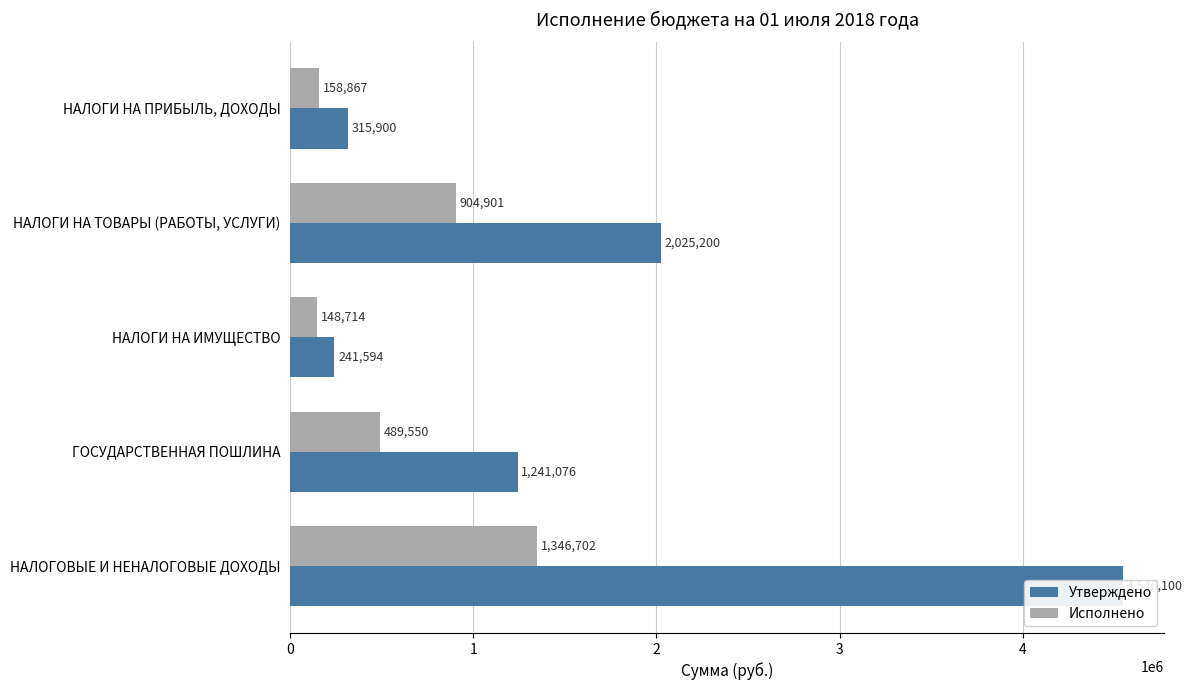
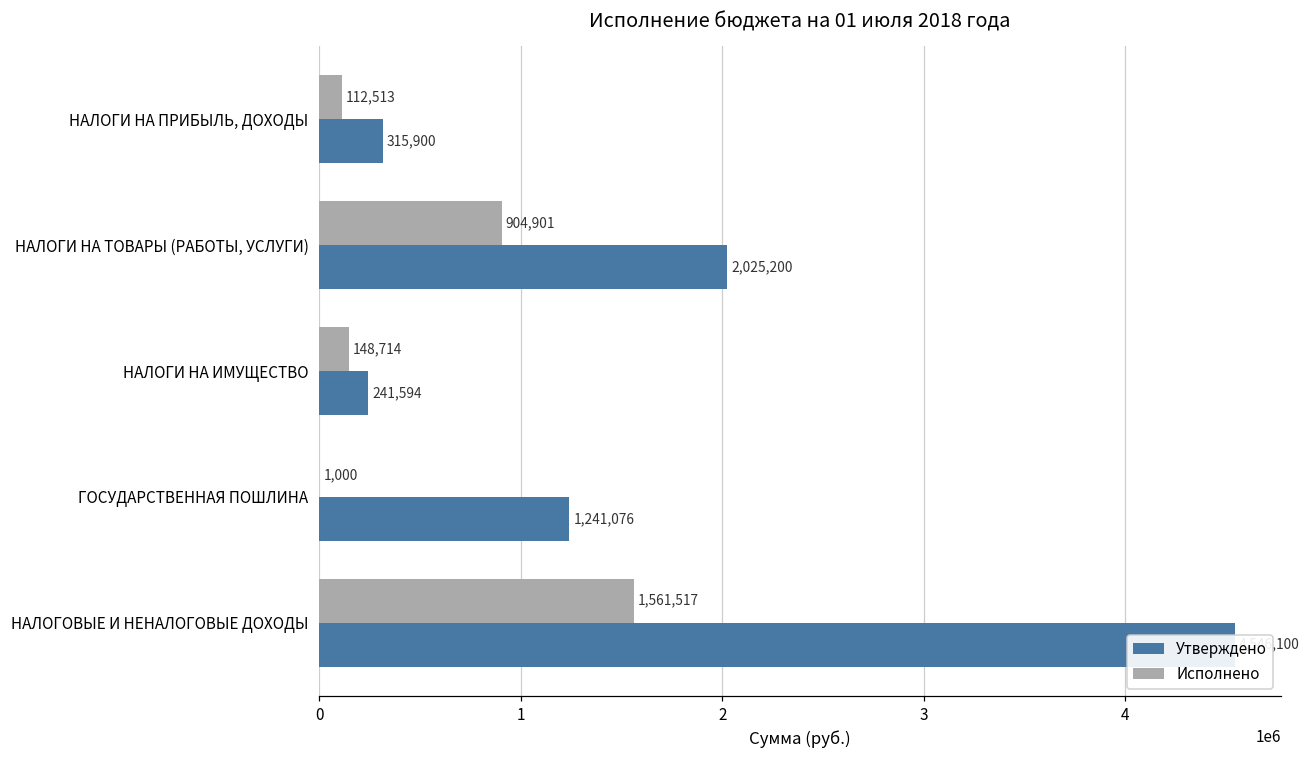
  {
    "Утверждено": {
      "НАЛОГИ НА ПРИБЫЛЬ, ДОХОДЫ": "315,900",
      "НАЛОГИ НА ТОВАРЫ (РАБОТЫ, УСЛУГИ)": "2,025,200",
      "НАЛОГИ НА ИМУЩЕСТВО": "241,594",
      "ГОСУДАРСТВЕННАЯ ПОШЛИНА": "1,241,076"
    },
    "Исполнено": {
-     "НАЛОГИ НА ПРИБЫЛЬ, ДОХОДЫ": "158,867",
+     "НАЛОГИ НА ПРИБЫЛЬ, ДОХОДЫ": "112,513",
      "НАЛОГИ НА ТОВАРЫ (РАБОТЫ, УСЛУГИ)": "904,901",
      "НАЛОГИ НА ИМУЩЕСТВО": "148,714",
-     "ГОСУДАРСТВЕННАЯ ПОШЛИНА": "489,550",
-     "НАЛОГОВЫЕ И НЕНАЛОГОВЫЕ ДОХОДЫ": "1,346,702"
+     "ГОСУДАРСТВЕННАЯ ПОШЛИНА": "1,000",
+     "НАЛОГОВЫЕ И НЕНАЛОГОВЫЕ ДОХОДЫ": "1,561,517"
    }
  }
